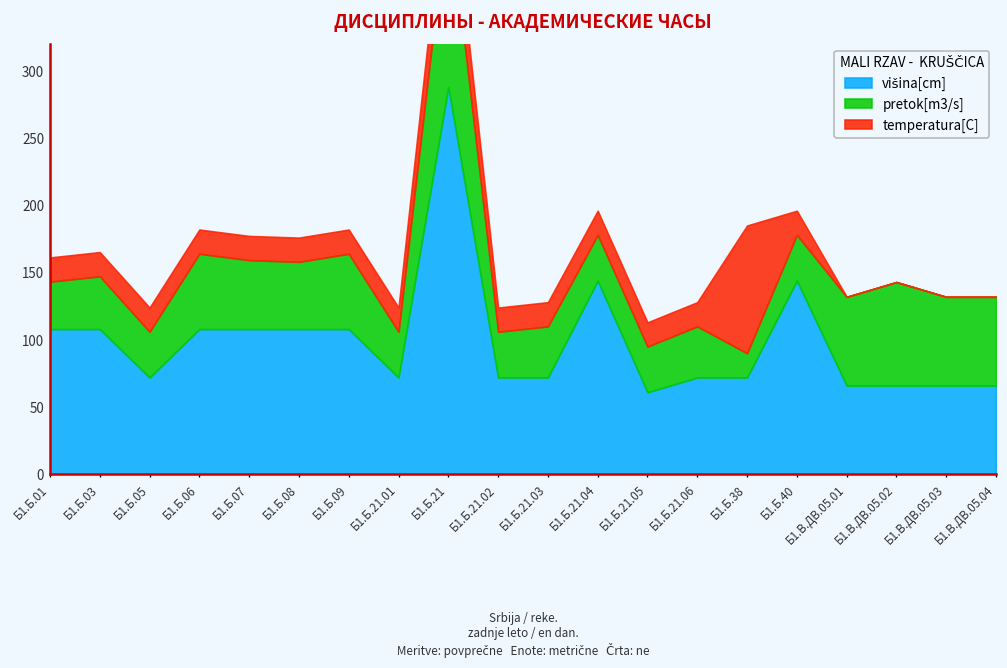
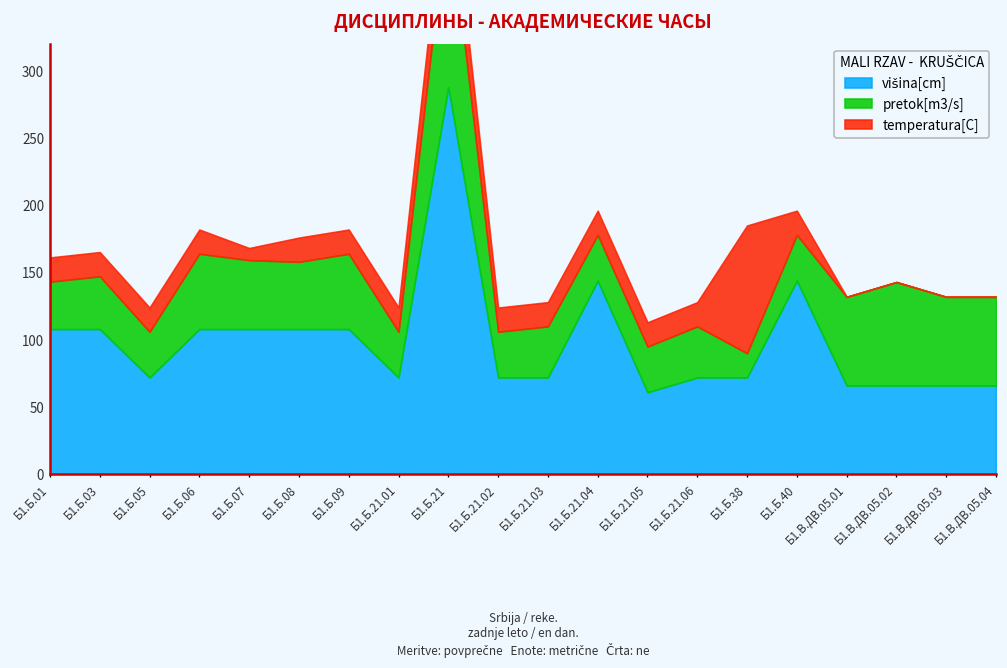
  {
    "višina[cm]": {
      "Б1.Б.01": 108,
      "Б1.Б.03": 108,
      "Б1.Б.05": 72,
      "Б1.Б.06": 108,
      "Б1.Б.07": 108,
      "Б1.Б.08": 108,
      "Б1.Б.09": 108,
      "Б1.Б.21.01": 72,
      "Б1.Б.21": 288,
      "Б1.Б.21.02": 72,
      "Б1.Б.21.03": 72,
      "Б1.Б.21.04": 144,
      "Б1.Б.21.05": 61,
      "Б1.Б.21.06": 72,
      "Б1.Б.38": 72,
      "Б1.Б.40": 144,
      "Б1.В.ДВ.05.01": 66,
      "Б1.В.ДВ.05.02": 66,
      "Б1.В.ДВ.05.03": 66,
      "Б1.В.ДВ.05.04": 66
    },
    "pretok[m3/s]": {
      "Б1.Б.01": 35,
      "Б1.Б.03": 39,
      "Б1.Б.05": 34,
      "Б1.Б.06": 56,
      "Б1.Б.07": 51,
      "Б1.Б.08": 50,
      "Б1.Б.09": 56,
      "Б1.Б.21.01": 34,
      "Б1.Б.21.02": 34,
      "Б1.Б.21.03": 38,
      "Б1.Б.21.04": 34,
      "Б1.Б.21.05": 34,
      "Б1.Б.21.06": 38,
      "Б1.Б.38": 18,
      "Б1.Б.40": 34
    },
    "temperatura[C]": {
      "Б1.Б.01": 18,
      "Б1.Б.03": 18,
      "Б1.Б.05": 18,
      "Б1.Б.06": 18,
-     "Б1.Б.07": 18,
+     "Б1.Б.07": 9,
      "Б1.Б.08": 18,
      "Б1.Б.09": 18,
      "Б1.Б.21.01": 18,
      "Б1.Б.21.02": 18,
      "Б1.Б.21.03": 18,
      "Б1.Б.21.04": 18,
      "Б1.Б.21.05": 18,
      "Б1.Б.21.06": 18,
      "Б1.Б.38": 95,
      "Б1.Б.40": 18
    }
  }
